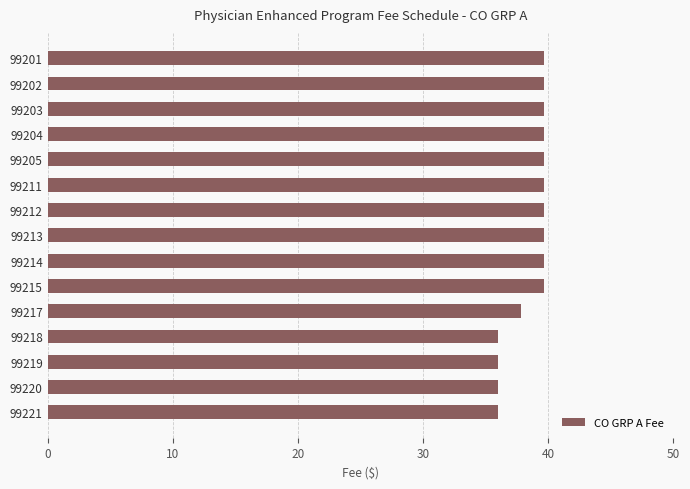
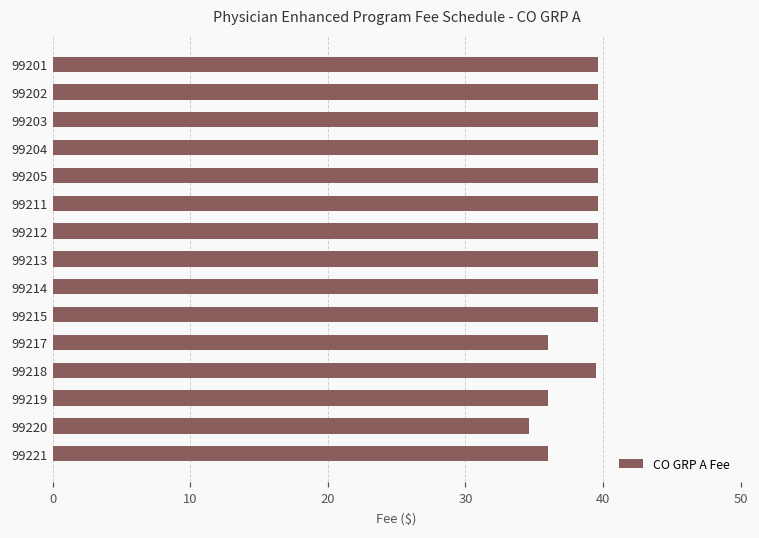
  {
    "99201": 39.6,
    "99202": 39.6,
    "99203": 39.6,
    "99204": 39.6,
    "99205": 39.6,
    "99211": 39.6,
    "99212": 39.6,
    "99213": 39.6,
    "99214": 39.6,
    "99215": 39.6,
-   "99217": 37.8,
-   "99218": 36.0,
+   "99217": 36.0,
+   "99218": 39.5,
    "99219": 36.0,
-   "99220": 36.0,
+   "99220": 34.6,
    "99221": 36.0
  }
